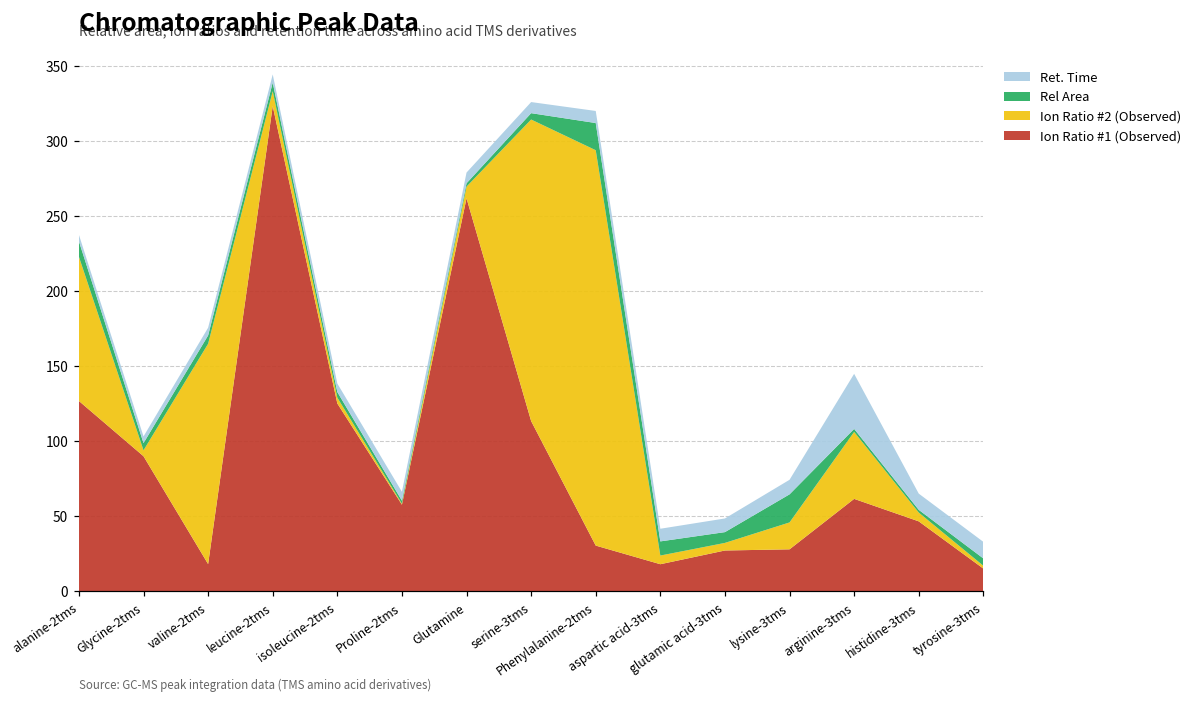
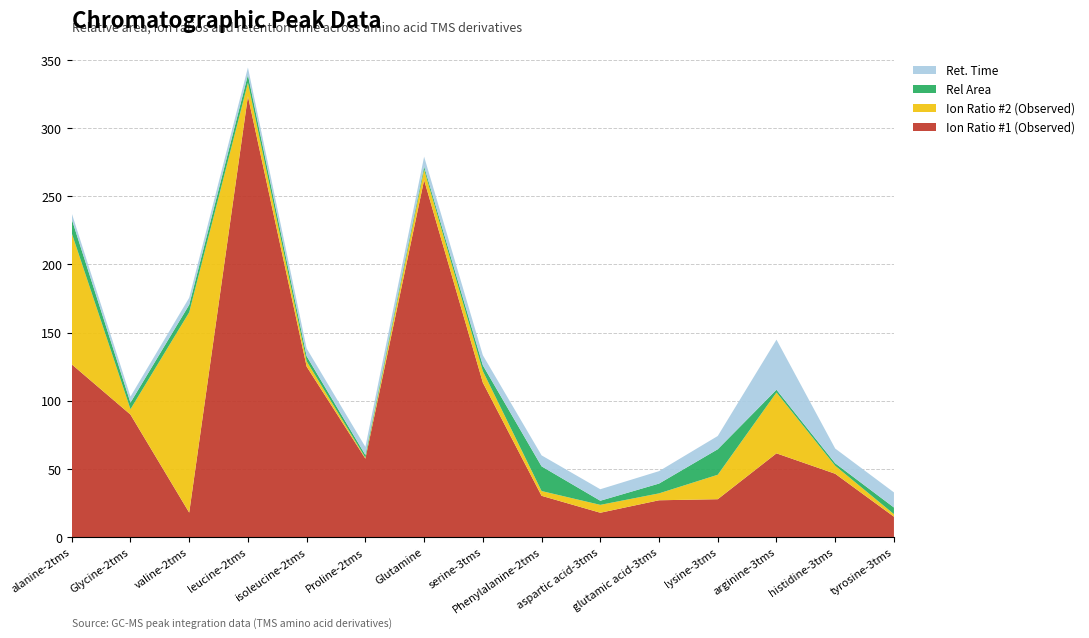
  {
    "Ion Ratio #1 (Observed)": {
      "alanine-2tms": 127,
      "Glycine-2tms": 90,
      "valine-2tms": 18,
      "leucine-2tms": 323,
      "isoleucine-2tms": 125,
      "Glutamine": 262,
      "serine-3tms": 113,
      "Phenylalanine-2tms": 30,
      "aspartic acid-3tms": 18,
      "glutamic acid-3tms": 27,
      "lysine-3tms": 28,
      "arginine-3tms": 61,
      "histidine-3tms": 46,
      "tyrosine-3tms": 15
    },
    "Ion Ratio #2 (Observed)": {
      "alanine-2tms": 96,
      "Glycine-2tms": 4,
      "valine-2tms": 147,
      "leucine-2tms": 10,
      "isoleucine-2tms": 4,
      "Glutamine": 8,
-     "serine-3tms": 201,
-     "Phenylalanine-2tms": 264,
+     "serine-3tms": 8,
+     "Phenylalanine-2tms": 3,
      "aspartic acid-3tms": 6,
      "glutamic acid-3tms": 5,
      "lysine-3tms": 18,
      "arginine-3tms": 45,
      "tyrosine-3tms": 2
    },
    "Rel Area": {
      "alanine-2tms": 10,
      "Glycine-2tms": 5,
      "valine-2tms": 6,
      "leucine-2tms": 6,
      "isoleucine-2tms": 4,
      "Proline-2tms": 2,
      "Glutamine": 2,
      "serine-3tms": 4,
      "Phenylalanine-2tms": 18,
-     "aspartic acid-3tms": 9,
+     "aspartic acid-3tms": 3,
      "glutamic acid-3tms": 7,
      "lysine-3tms": 19,
      "arginine-3tms": 2,
      "tyrosine-3tms": 5
    },
    "Ret. Time": {
      "alanine-2tms": 4,
      "Glycine-2tms": 4,
      "valine-2tms": 5,
      "leucine-2tms": 5,
      "isoleucine-2tms": 6,
      "Proline-2tms": 6,
      "Glutamine": 7,
      "serine-3tms": 7,
      "Phenylalanine-2tms": 8,
      "aspartic acid-3tms": 8,
      "glutamic acid-3tms": 9,
      "lysine-3tms": 10,
      "arginine-3tms": 37,
      "histidine-3tms": 11,
      "tyrosine-3tms": 11
    }
  }
